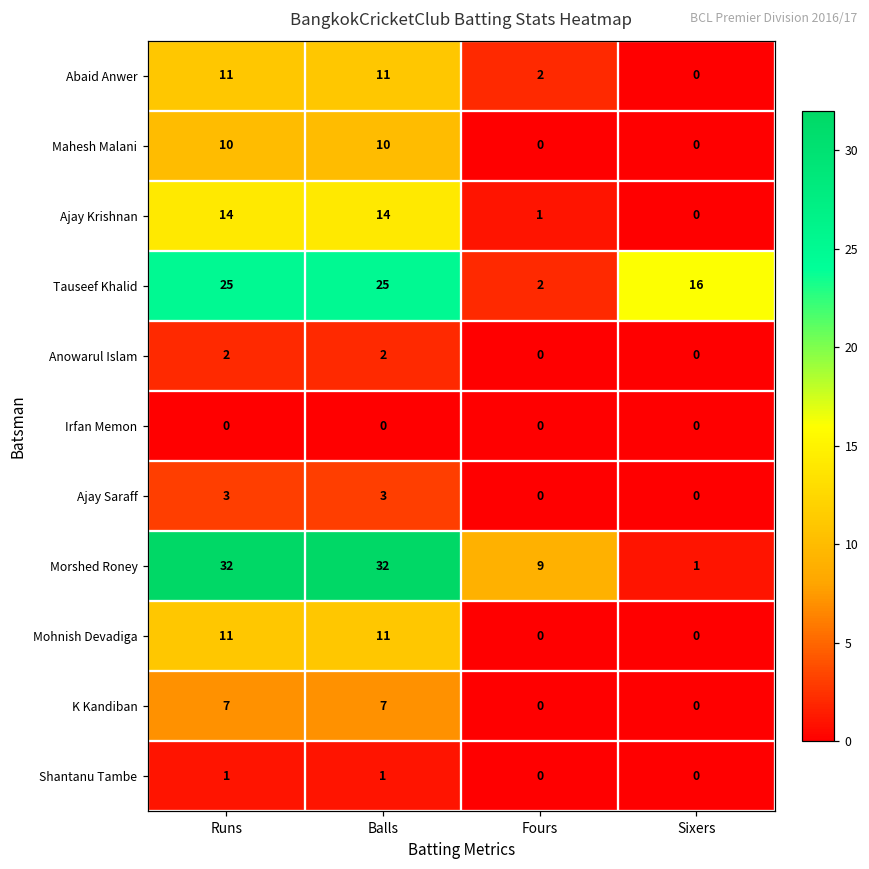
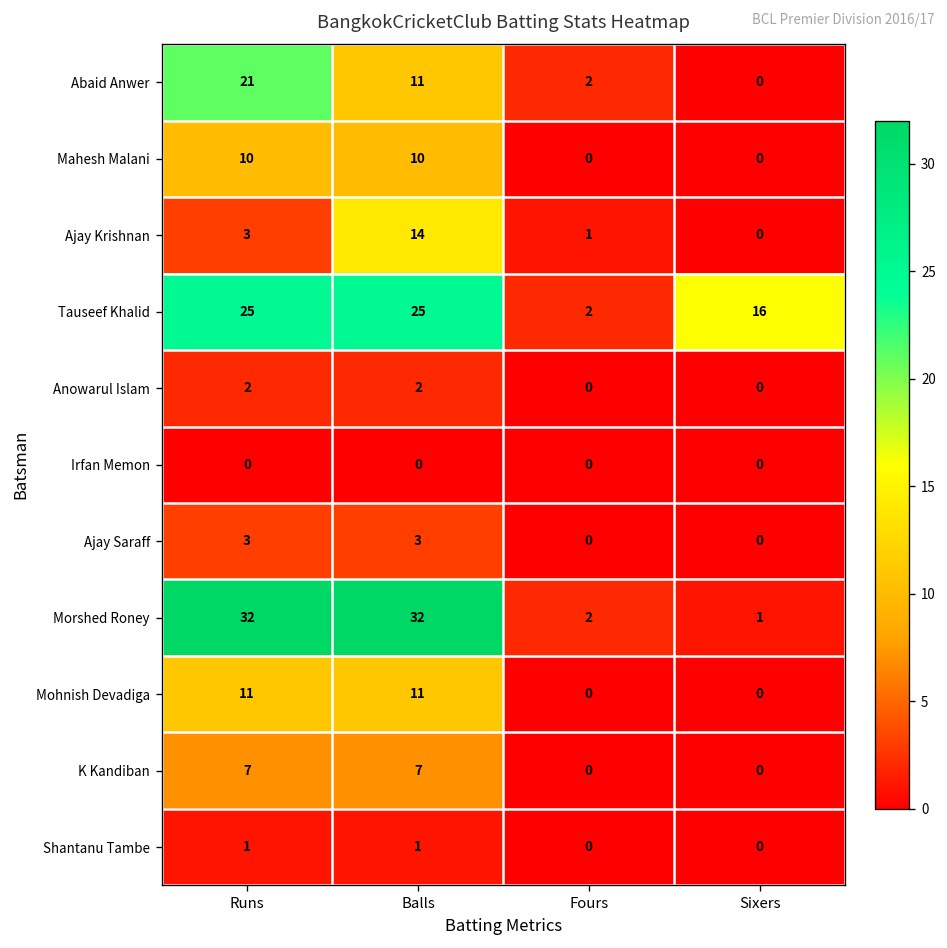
  {
    "Abaid Anwer": {
-     "Runs": 11,
+     "Runs": 21,
      "Balls": 11,
      "Fours": 2,
      "Sixers": 0
    },
    "Mahesh Malani": {
      "Runs": 10,
      "Balls": 10,
      "Fours": 0,
      "Sixers": 0
    },
    "Ajay Krishnan": {
-     "Runs": 14,
+     "Runs": 3,
      "Balls": 14,
      "Fours": 1,
      "Sixers": 0
    },
    "Tauseef Khalid": {
      "Runs": 25,
      "Balls": 25,
      "Fours": 2,
      "Sixers": 16
    },
    "Anowarul Islam": {
      "Runs": 2,
      "Balls": 2,
      "Fours": 0,
      "Sixers": 0
    },
    "Irfan Memon": {
      "Runs": 0,
      "Balls": 0,
      "Fours": 0,
      "Sixers": 0
    },
    "Ajay Saraff": {
      "Runs": 3,
      "Balls": 3,
      "Fours": 0,
      "Sixers": 0
    },
    "Morshed Roney": {
      "Runs": 32,
      "Balls": 32,
-     "Fours": 9,
+     "Fours": 2,
      "Sixers": 1
    },
    "Mohnish Devadiga": {
      "Runs": 11,
      "Balls": 11,
      "Fours": 0,
      "Sixers": 0
    },
    "K Kandiban": {
      "Runs": 7,
      "Balls": 7,
      "Fours": 0,
      "Sixers": 0
    },
    "Shantanu Tambe": {
      "Runs": 1,
      "Balls": 1,
      "Fours": 0,
      "Sixers": 0
    }
  }
